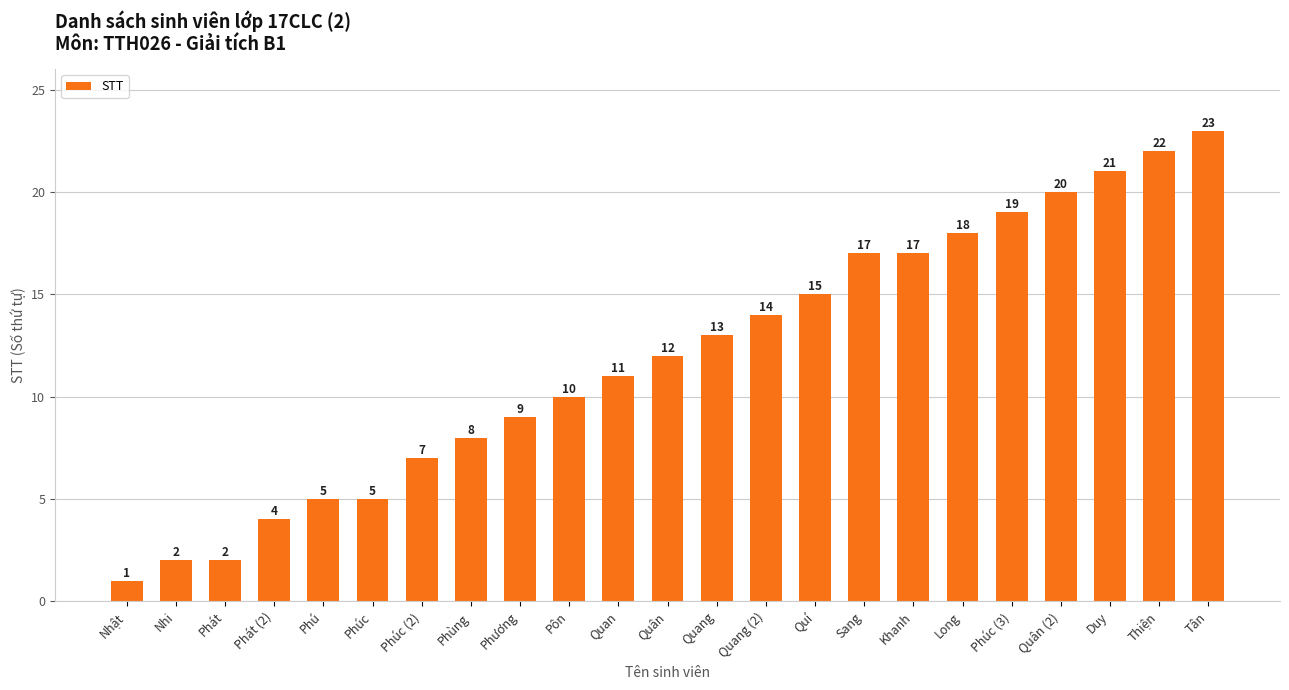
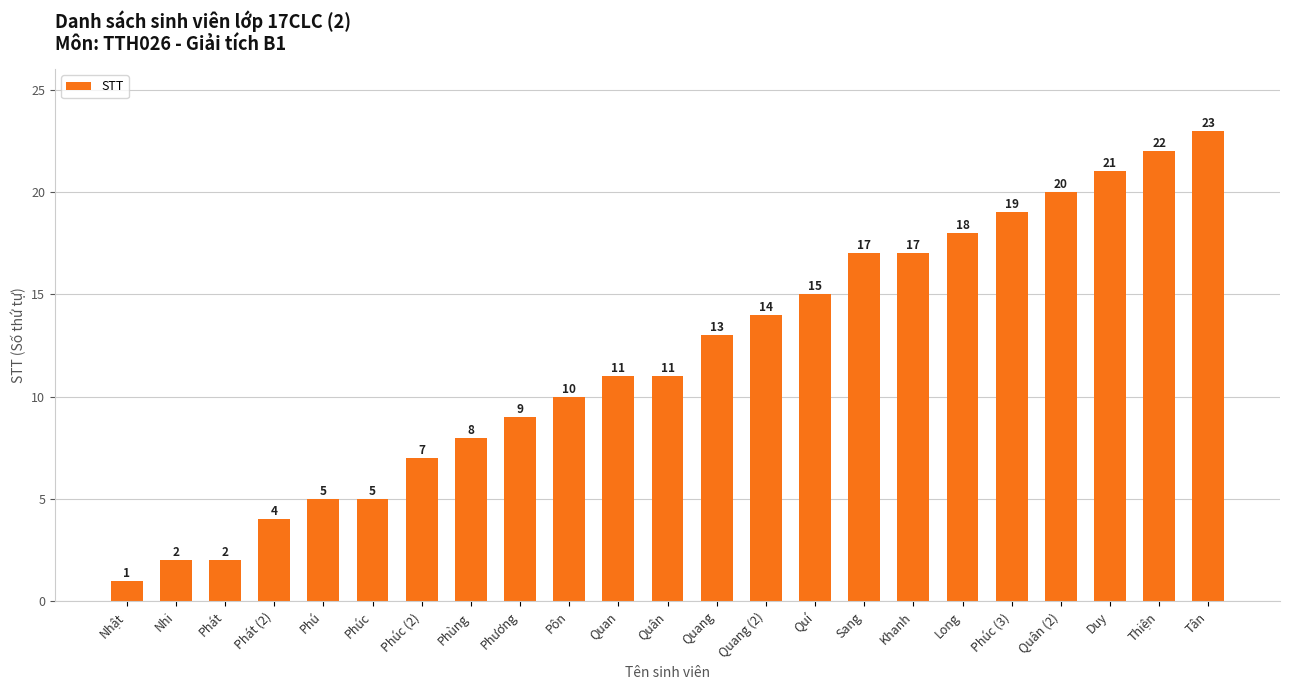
  {
    "Nhật": 1,
    "Nhi": 2,
    "Phát": 2,
    "Phát (2)": 4,
    "Phú": 5,
    "Phúc": 5,
    "Phúc (2)": 7,
    "Phùng": 8,
    "Phương": 9,
    "Pôn": 10,
    "Quan": 11,
-   "Quân": 12,
+   "Quân": 11,
    "Quang": 13,
    "Quang (2)": 14,
    "Quí": 15,
    "Sang": 17,
    "Khanh": 17,
    "Long": 18,
    "Phúc (3)": 19,
    "Quân (2)": 20,
    "Duy": 21,
    "Thiện": 22,
    "Tân": 23
  }
